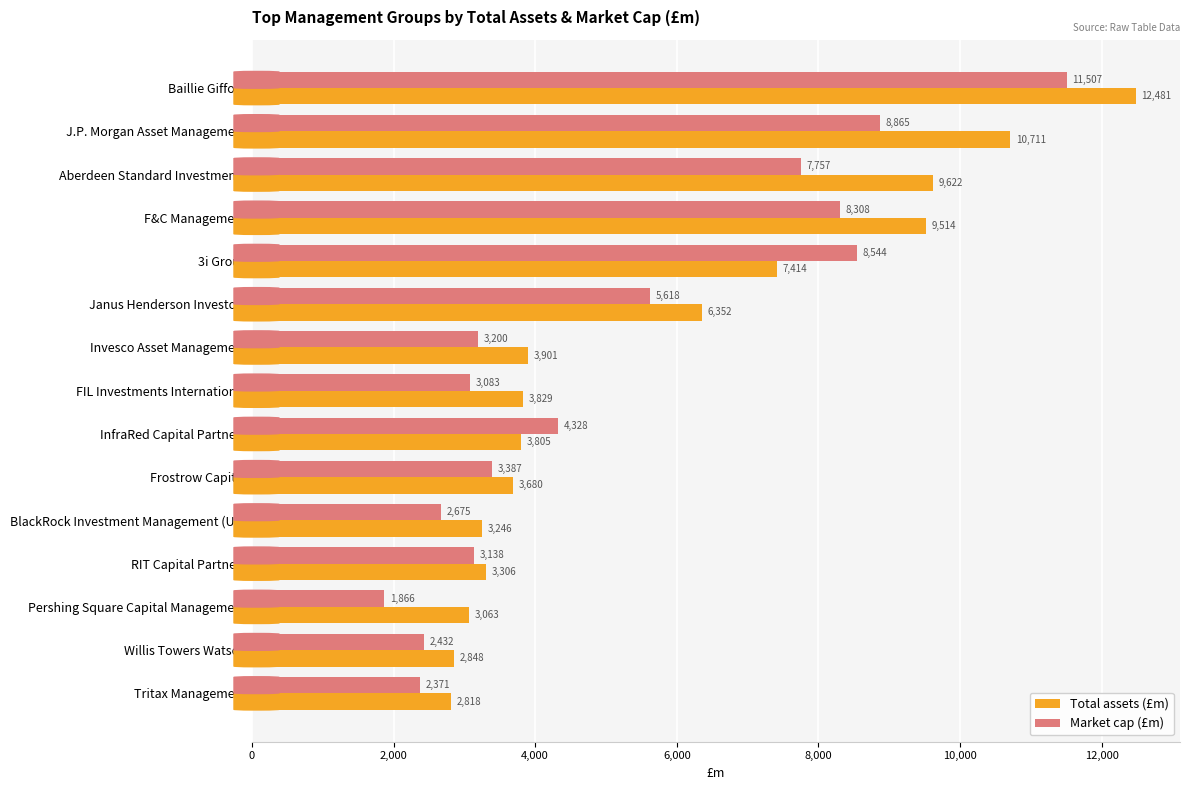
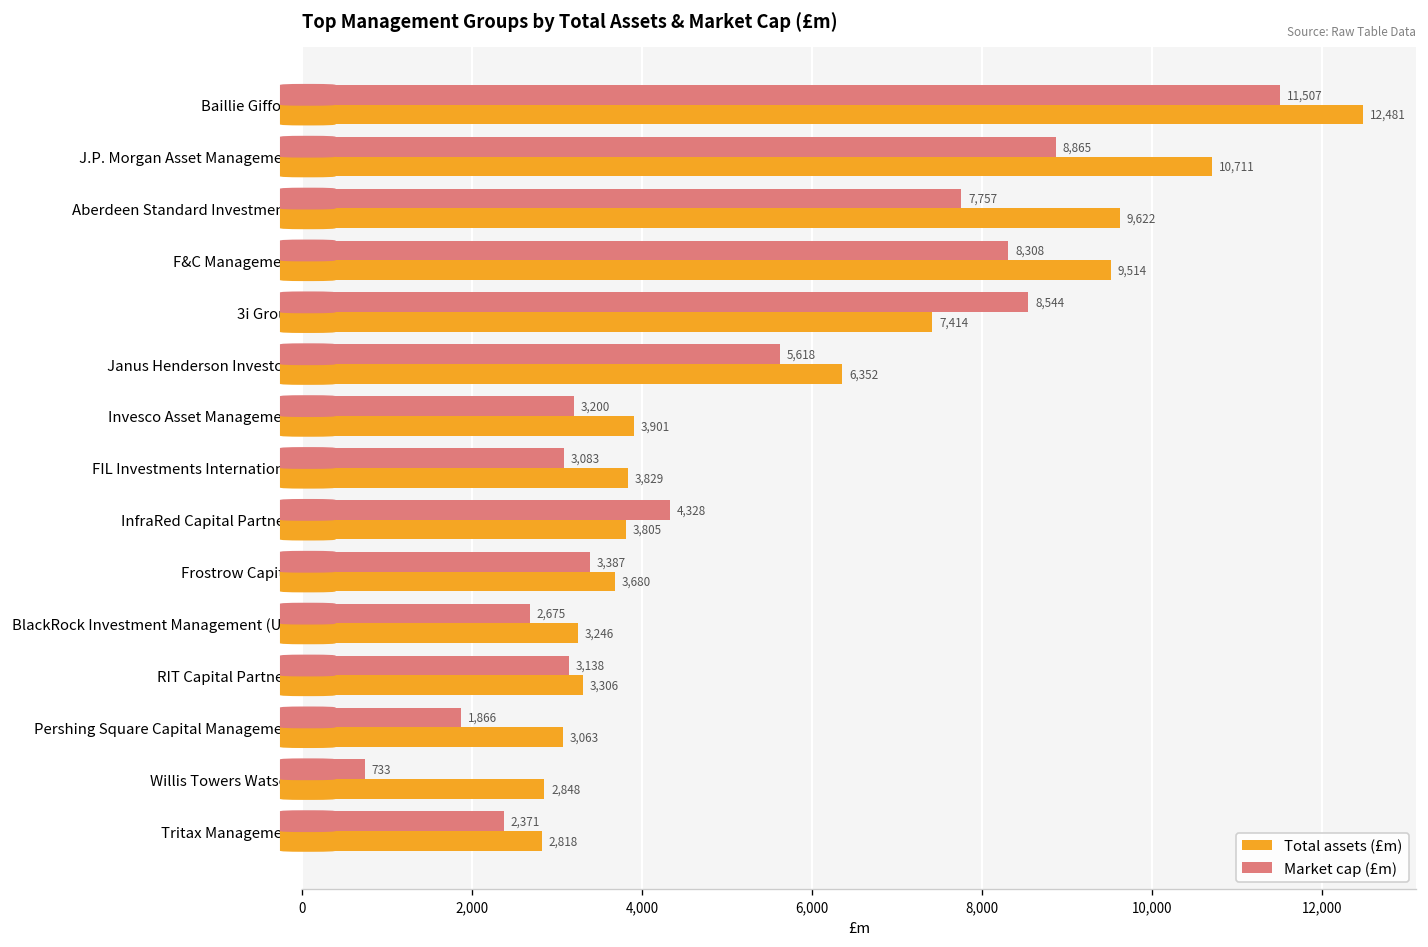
  {
    "Total assets (£m)": {
      "Baillie Gifford": "12,481",
      "J.P. Morgan Asset Management": "10,711",
      "Aberdeen Standard Investments": "9,622",
      "F&C Management": "9,514",
      "3i Group": "7,414",
      "Janus Henderson Investors": "6,352",
      "Invesco Asset Management": "3,901",
      "FIL Investments International": "3,829",
      "InfraRed Capital Partners": "3,805",
      "Frostrow Capital": "3,680",
      "BlackRock Investment Management (UK)": "3,246",
      "RIT Capital Partners": "3,306",
      "Pershing Square Capital Management": "3,063",
      "Willis Towers Watson": "2,848",
      "Tritax Management": "2,818"
    },
    "Market cap (£m)": {
      "Baillie Gifford": "11,507",
      "J.P. Morgan Asset Management": "8,865",
      "Aberdeen Standard Investments": "7,757",
      "F&C Management": "8,308",
      "3i Group": "8,544",
      "Janus Henderson Investors": "5,618",
      "Invesco Asset Management": "3,200",
      "FIL Investments International": "3,083",
      "InfraRed Capital Partners": "4,328",
      "Frostrow Capital": "3,387",
      "BlackRock Investment Management (UK)": "2,675",
      "RIT Capital Partners": "3,138",
      "Pershing Square Capital Management": "1,866",
-     "Willis Towers Watson": "2,432",
+     "Willis Towers Watson": "733",
      "Tritax Management": "2,371"
    }
  }
